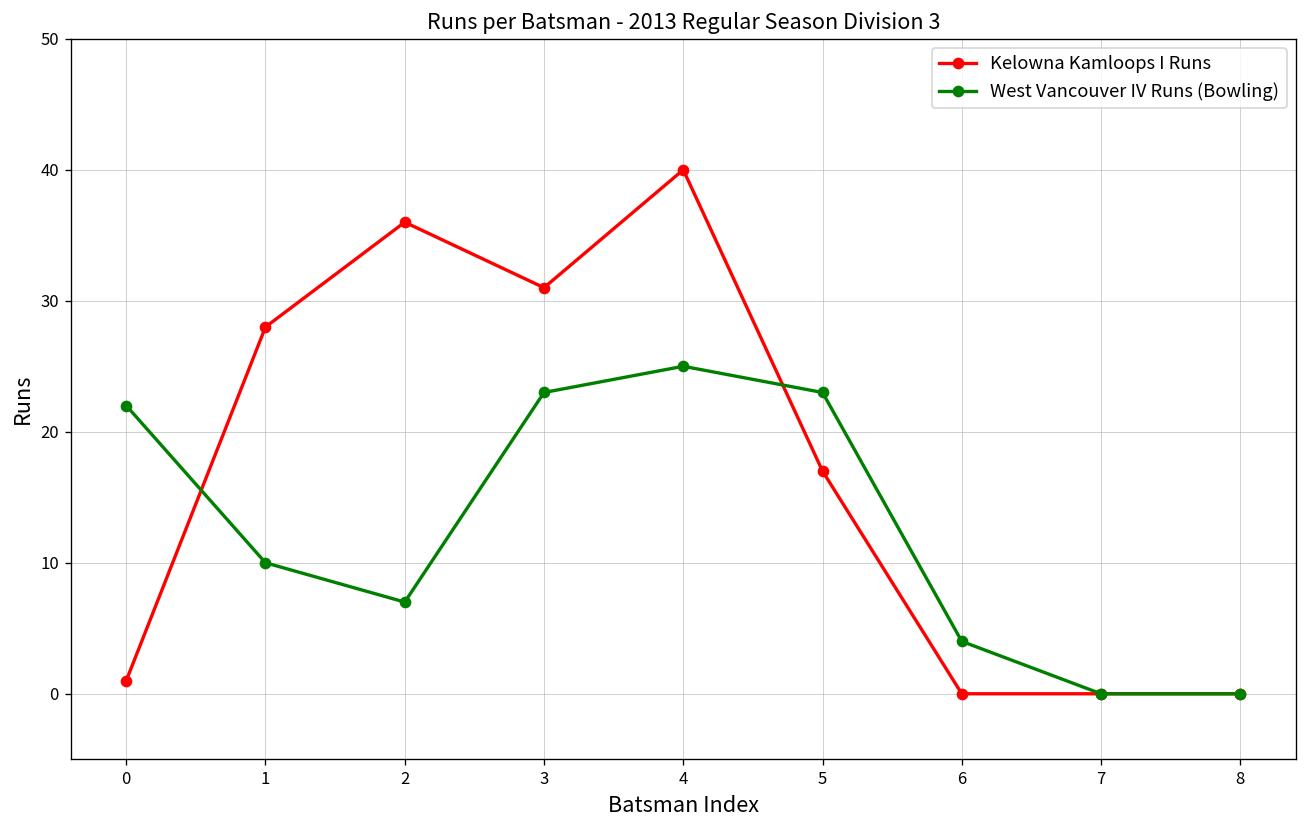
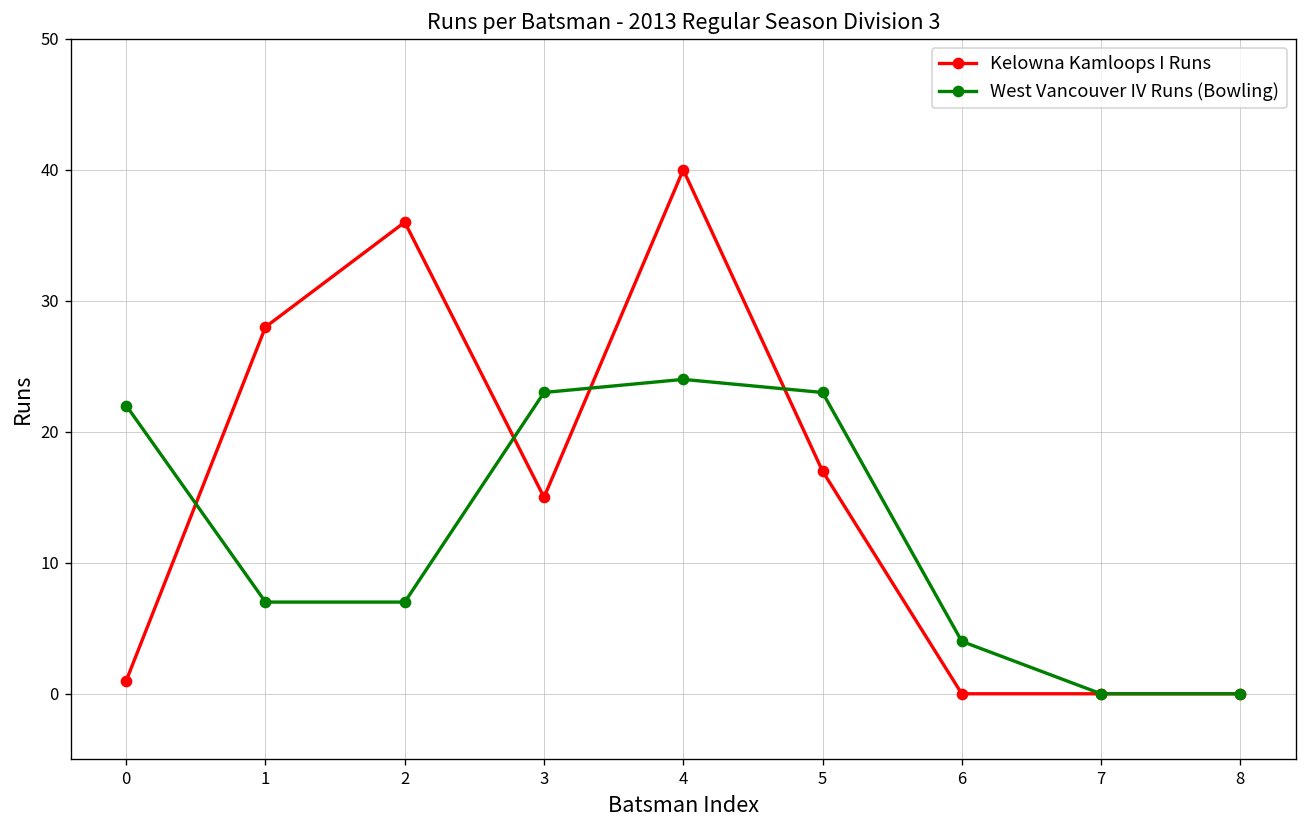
  {
    "Kelowna Kamloops I Runs": {
      "0": 1,
      "1": 28,
      "2": 36,
-     "3": 31,
+     "3": 15,
      "4": 40,
      "5": 17,
      "6": 0
    },
    "West Vancouver IV Runs (Bowling)": {
      "0": 22,
-     "1": 10,
+     "1": 7,
      "2": 7,
      "3": 23,
-     "4": 25,
+     "4": 24,
      "5": 23,
      "6": 4
    }
  }
